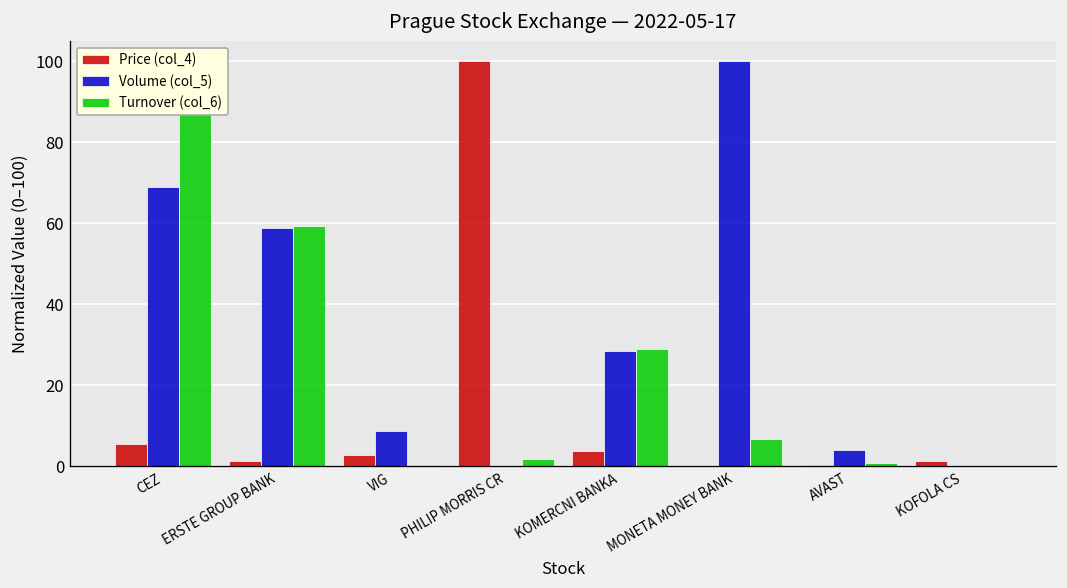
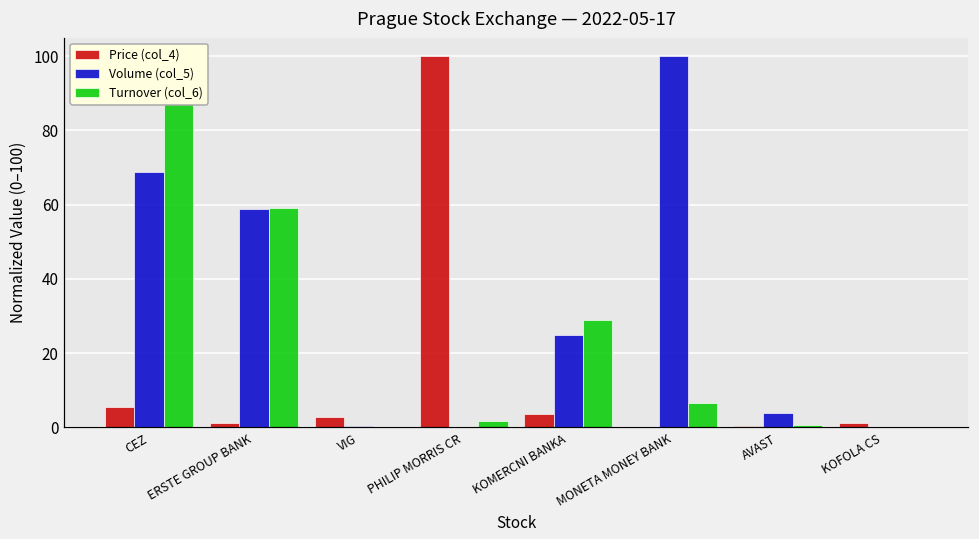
  {
    "Price (col_4)": {
      "CEZ": 5,
      "ERSTE GROUP BANK": 1,
      "VIG": 3,
      "PHILIP MORRIS CR": 100,
      "KOMERCNI BANKA": 4,
      "MONETA MONEY BANK": 0,
      "KOFOLA CS": 1
    },
    "Volume (col_5)": {
      "CEZ": 69,
      "ERSTE GROUP BANK": 59,
-     "VIG": 9,
+     "VIG": 0,
      "PHILIP MORRIS CR": 0,
-     "KOMERCNI BANKA": 28,
+     "KOMERCNI BANKA": 25,
      "MONETA MONEY BANK": 100,
      "AVAST": 4
    },
    "Turnover (col_6)": {
      "ERSTE GROUP BANK": 59,
      "PHILIP MORRIS CR": 2,
      "KOMERCNI BANKA": 29,
      "MONETA MONEY BANK": 7,
      "KOFOLA CS": 0
    }
  }
